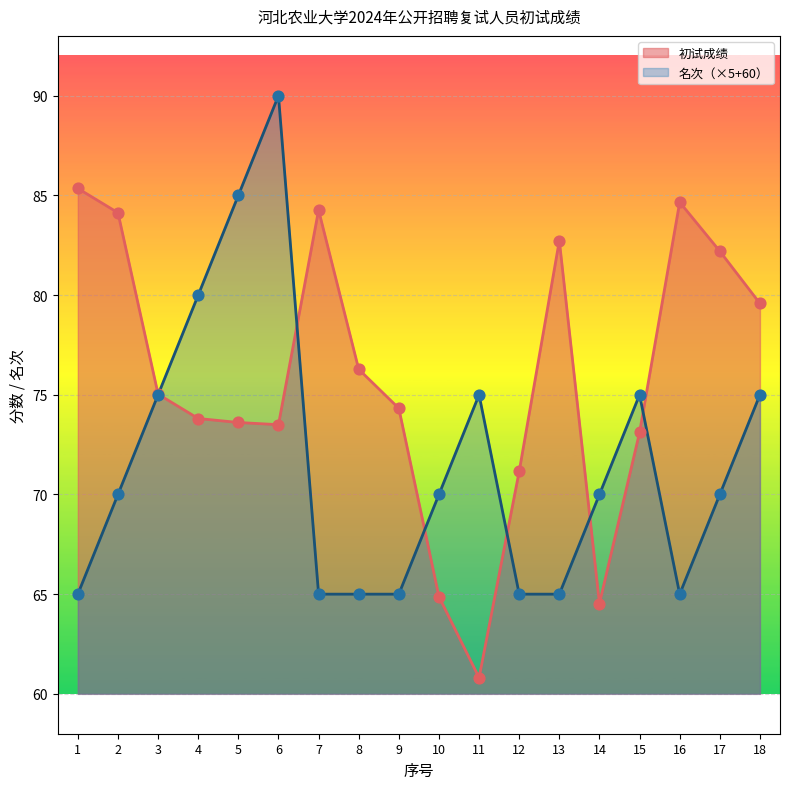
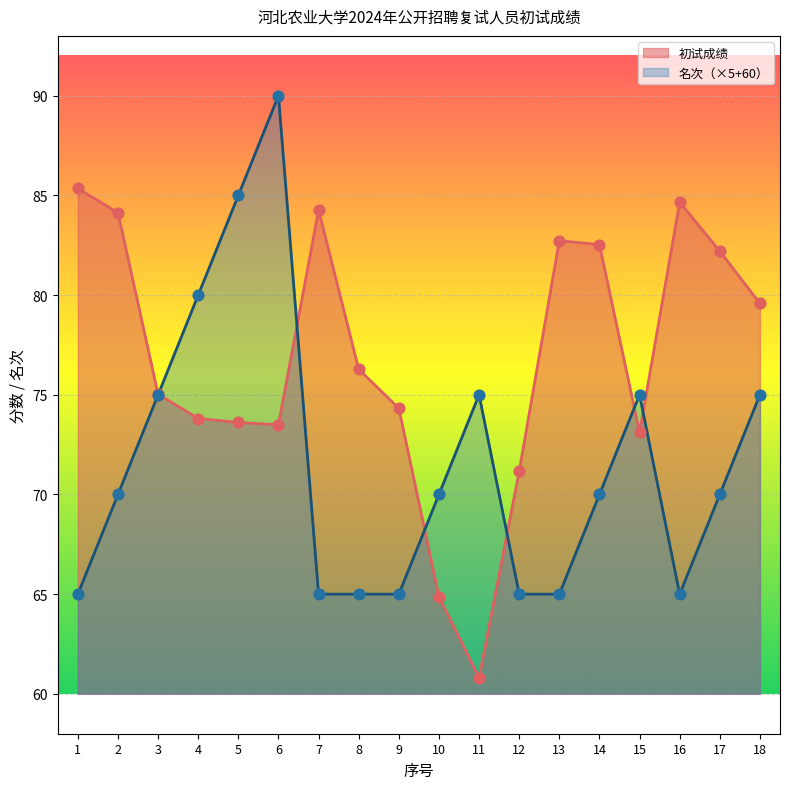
  {
    "初试成绩": {
      "1": 85.4,
      "2": 84.1,
      "4": 73.8,
      "5": 73.6,
      "6": 73.5,
      "7": 84.3,
      "8": 76.3,
      "9": 74.3,
      "10": 64.9,
      "11": 60.8,
      "12": 71.2,
      "13": 82.7,
-     "14": 64.5,
+     "14": 82.5,
      "15": 73.1,
      "16": 84.7,
      "17": 82.2,
      "18": 79.6
    },
    "名次（×5+60）": {
      "1": 65.0,
      "2": 70.0,
      "4": 80.0,
      "5": 85.0,
      "6": 90.0,
      "7": 65.0,
      "8": 65.0,
      "9": 65.0,
      "10": 70.0,
      "11": 75.0,
      "12": 65.0,
      "13": 65.0,
      "14": 70.0,
      "15": 75.0,
      "16": 65.0,
      "17": 70.0,
      "18": 75.0
    }
  }
